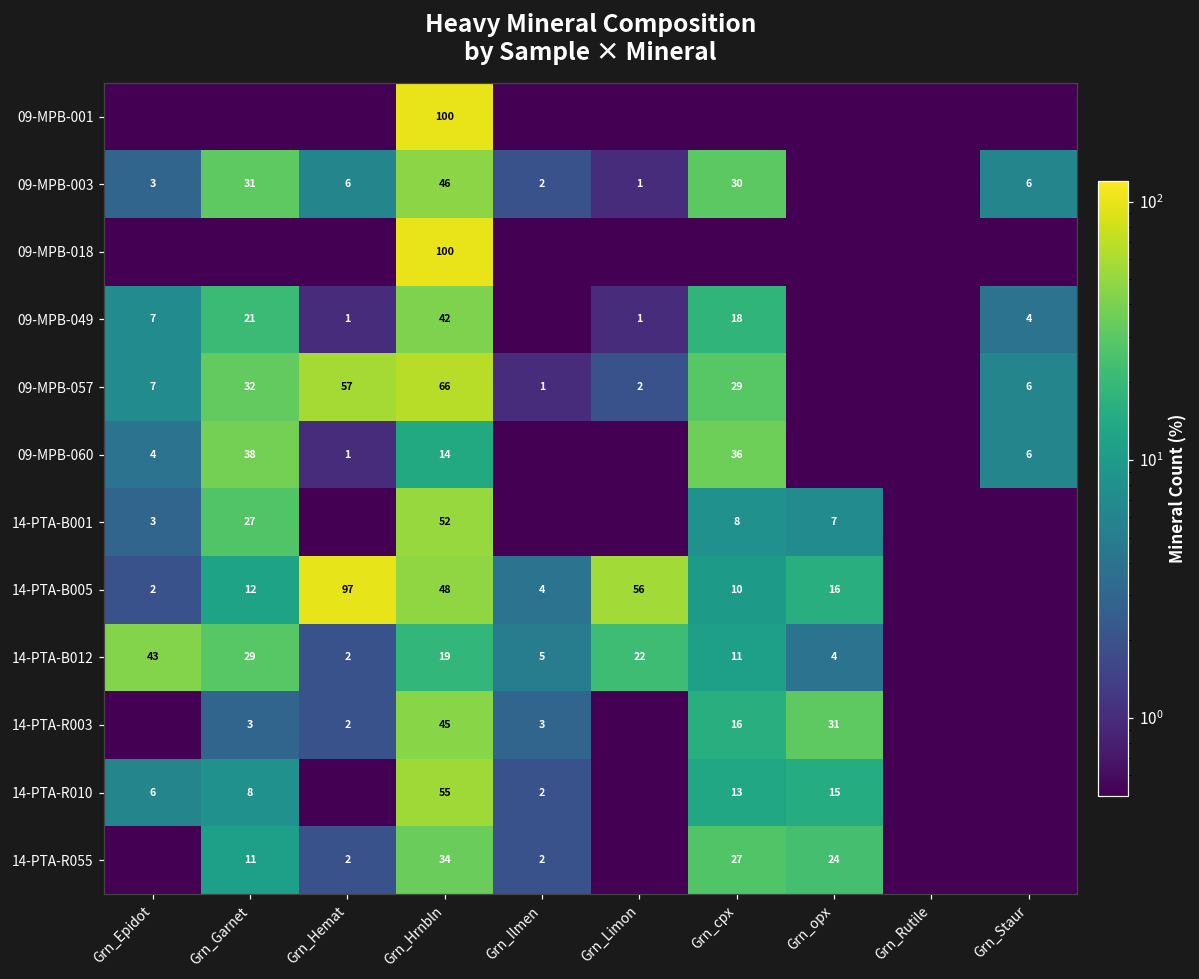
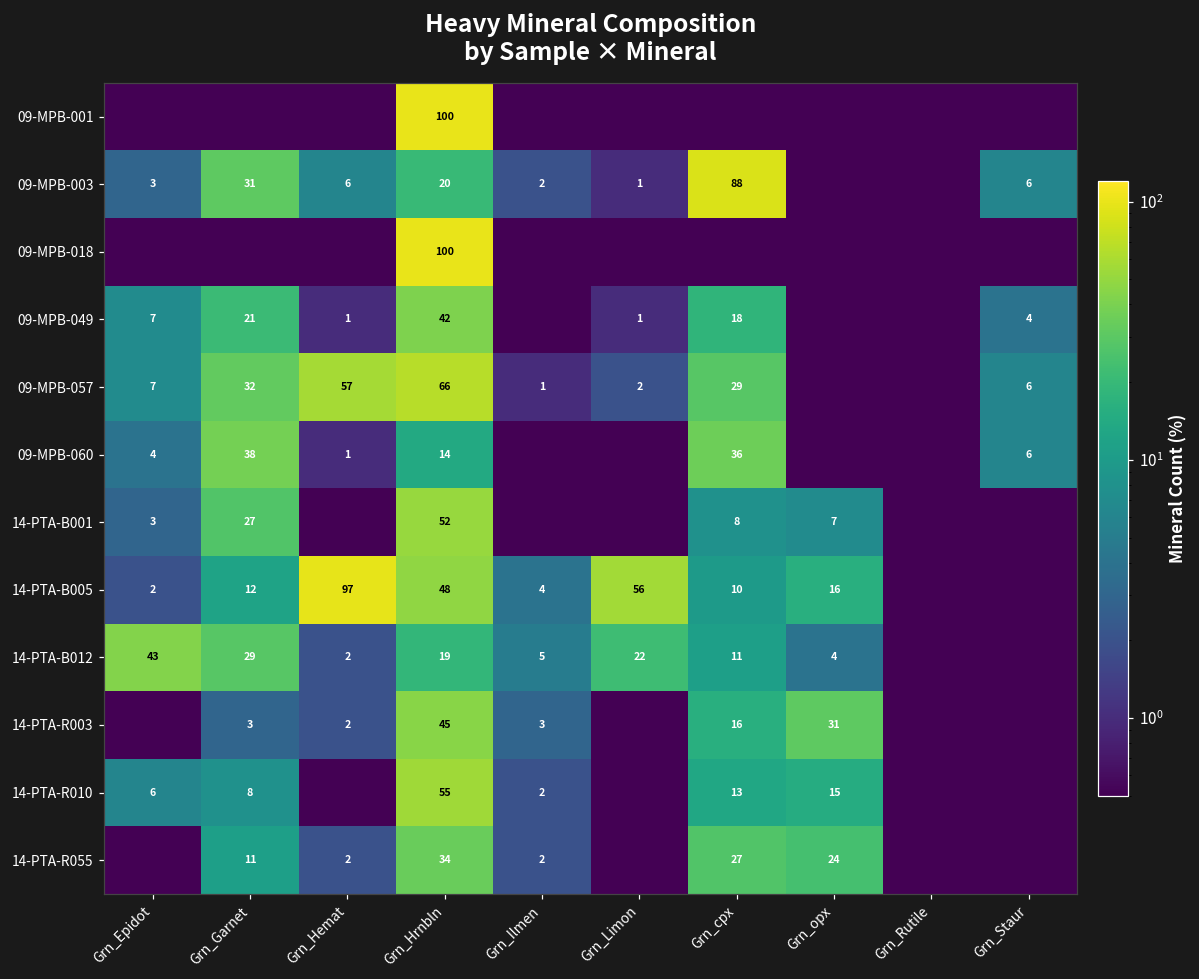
  {
    "09-MPB-001": {
      "Grn_Hrnbln": 100
    },
    "09-MPB-003": {
      "Grn_Epidot": 3,
      "Grn_Garnet": 31,
      "Grn_Hemat": 6,
-     "Grn_Hrnbln": 46,
+     "Grn_Hrnbln": 20,
      "Grn_Ilmen": 2,
      "Grn_Limon": 1,
-     "Grn_cpx": 30,
+     "Grn_cpx": 88,
      "Grn_Staur": 6
    },
    "09-MPB-018": {
      "Grn_Hrnbln": 100
    },
    "09-MPB-049": {
      "Grn_Epidot": 7,
      "Grn_Garnet": 21,
      "Grn_Hemat": 1,
      "Grn_Hrnbln": 42,
      "Grn_Limon": 1,
      "Grn_cpx": 18,
      "Grn_Staur": 4
    },
    "09-MPB-057": {
      "Grn_Epidot": 7,
      "Grn_Garnet": 32,
      "Grn_Hemat": 57,
      "Grn_Hrnbln": 66,
      "Grn_Ilmen": 1,
      "Grn_Limon": 2,
      "Grn_cpx": 29,
      "Grn_Staur": 6
    },
    "09-MPB-060": {
      "Grn_Epidot": 4,
      "Grn_Garnet": 38,
      "Grn_Hemat": 1,
      "Grn_Hrnbln": 14,
      "Grn_cpx": 36,
      "Grn_Staur": 6
    },
    "14-PTA-B001": {
      "Grn_Epidot": 3,
      "Grn_Garnet": 27,
      "Grn_Hrnbln": 52,
      "Grn_cpx": 8,
      "Grn_opx": 7
    },
    "14-PTA-B005": {
      "Grn_Epidot": 2,
      "Grn_Garnet": 12,
      "Grn_Hemat": 97,
      "Grn_Hrnbln": 48,
      "Grn_Ilmen": 4,
      "Grn_Limon": 56,
      "Grn_cpx": 10,
      "Grn_opx": 16
    },
    "14-PTA-B012": {
      "Grn_Epidot": 43,
      "Grn_Garnet": 29,
      "Grn_Hemat": 2,
      "Grn_Hrnbln": 19,
      "Grn_Ilmen": 5,
      "Grn_Limon": 22,
      "Grn_cpx": 11,
      "Grn_opx": 4
    },
    "14-PTA-R003": {
      "Grn_Garnet": 3,
      "Grn_Hemat": 2,
      "Grn_Hrnbln": 45,
      "Grn_Ilmen": 3,
      "Grn_cpx": 16,
      "Grn_opx": 31
    },
    "14-PTA-R010": {
      "Grn_Epidot": 6,
      "Grn_Garnet": 8,
      "Grn_Hrnbln": 55,
      "Grn_Ilmen": 2,
      "Grn_cpx": 13,
      "Grn_opx": 15
    },
    "14-PTA-R055": {
      "Grn_Garnet": 11,
      "Grn_Hemat": 2,
      "Grn_Hrnbln": 34,
      "Grn_Ilmen": 2,
      "Grn_cpx": 27,
      "Grn_opx": 24
    }
  }
